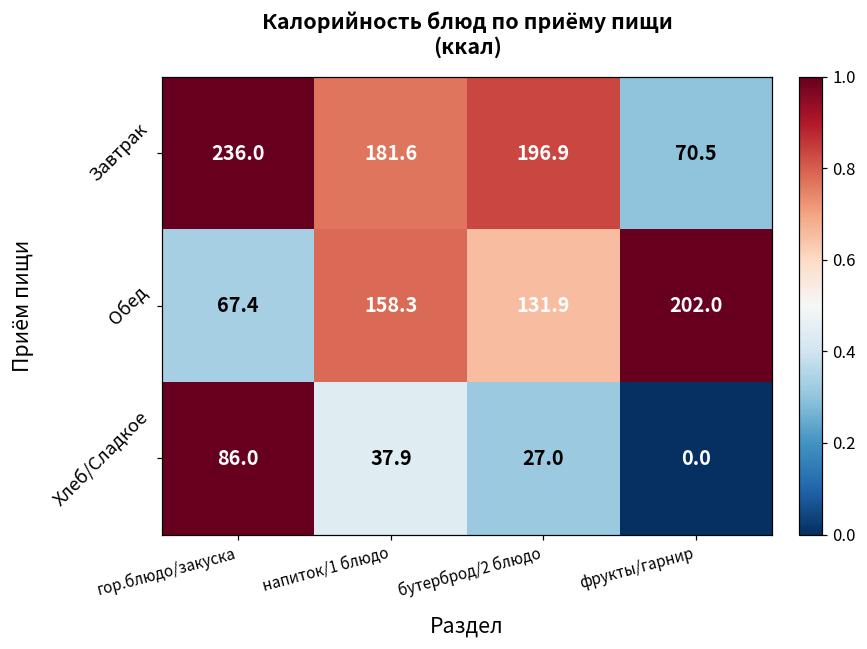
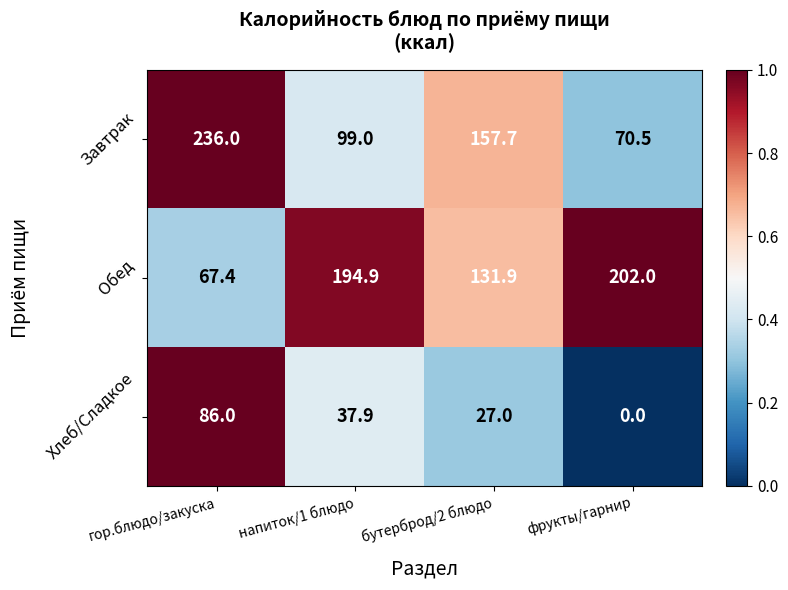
  {
    "Завтрак": {
      "гор.блюдо/закуска": 236.0,
-     "напиток/1 блюдо": 181.6,
-     "бутерброд/2 блюдо": 196.9,
+     "напиток/1 блюдо": 99.0,
+     "бутерброд/2 блюдо": 157.7,
      "фрукты/гарнир": 70.5
    },
    "Обед": {
      "гор.блюдо/закуска": 67.4,
-     "напиток/1 блюдо": 158.3,
+     "напиток/1 блюдо": 194.9,
      "бутерброд/2 блюдо": 131.9,
      "фрукты/гарнир": 202.0
    },
    "Хлеб/Сладкое": {
      "гор.блюдо/закуска": 86.0,
      "напиток/1 блюдо": 37.9,
      "бутерброд/2 блюдо": 27.0,
      "фрукты/гарнир": 0.0
    }
  }
